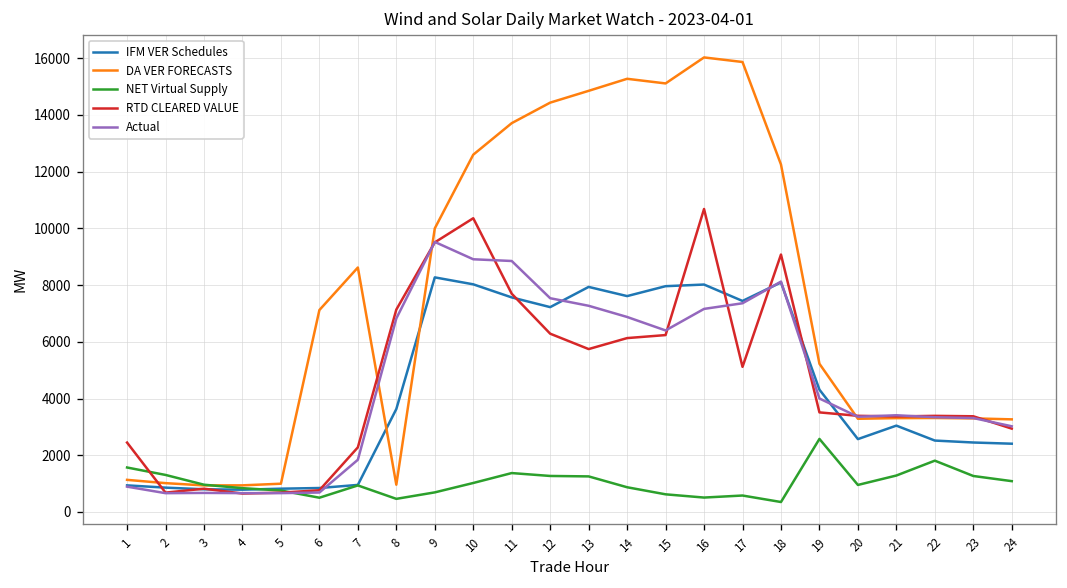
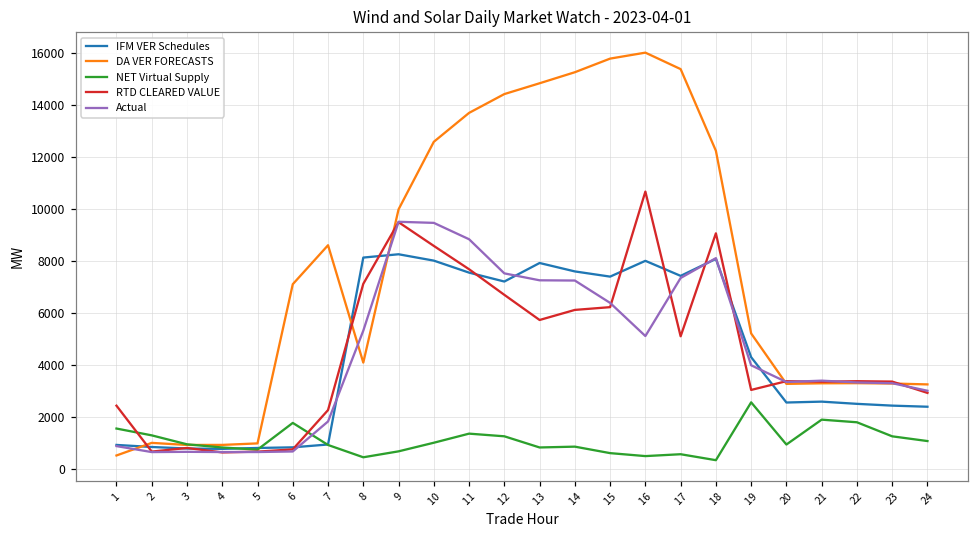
  {
    "IFM VER Schedules": {
      "2": 900,
-     "8": 3600,
+     "8": 8100,
      "9": 8300,
      "10": 8000,
      "11": 7600,
      "12": 7200,
      "13": 7900,
      "14": 7600,
-     "15": 8000,
+     "15": 7400,
      "16": 8000,
      "19": 4300,
      "20": 2600,
-     "21": 3000,
+     "21": 2600,
      "22": 2500,
      "23": 2400,
      "24": 2400
    },
    "DA VER FORECASTS": {
-     "1": 1100,
+     "1": 500,
      "2": 1000,
      "5": 1000,
      "6": 7100,
      "7": 8600,
-     "8": 1000,
+     "8": 4100,
      "9": 10000,
      "10": 12600,
      "11": 13700,
      "12": 14400,
      "13": 14900,
      "14": 15300,
-     "15": 15100,
+     "15": 15800,
      "16": 16000,
-     "17": 15900,
+     "17": 15400,
      "18": 12300,
      "19": 5200,
      "24": 3300
    },
    "NET Virtual Supply": {
      "1": 1600,
      "2": 1300,
-     "6": 500,
+     "6": 1800,
      "8": 500,
      "9": 700,
      "10": 1000,
      "11": 1400,
      "12": 1300,
-     "13": 1300,
+     "13": 800,
      "14": 900,
      "15": 600,
      "16": 500,
      "17": 600,
      "18": 400,
      "19": 2600,
      "20": 1000,
-     "21": 1300,
+     "21": 1900,
      "22": 1800,
      "23": 1300,
      "24": 1100
    },
    "RTD CLEARED VALUE": {
      "1": 2400,
      "7": 2300,
      "8": 7100,
-     "10": 10400,
+     "10": 8600,
      "11": 7700,
-     "12": 6300,
+     "12": 6700,
      "13": 5700,
      "14": 6100,
      "15": 6200,
      "16": 10700,
      "17": 5100,
      "18": 9100,
-     "19": 3500
+     "19": 3100
    },
    "Actual": {
      "3": 700,
      "7": 1800,
-     "8": 6800,
-     "10": 8900,
+     "8": 5300,
+     "10": 9500,
      "11": 8800,
      "12": 7500,
      "13": 7300,
-     "14": 6900,
+     "14": 7300,
      "15": 6400,
-     "16": 7200,
+     "16": 5100,
      "19": 4000
    }
  }
